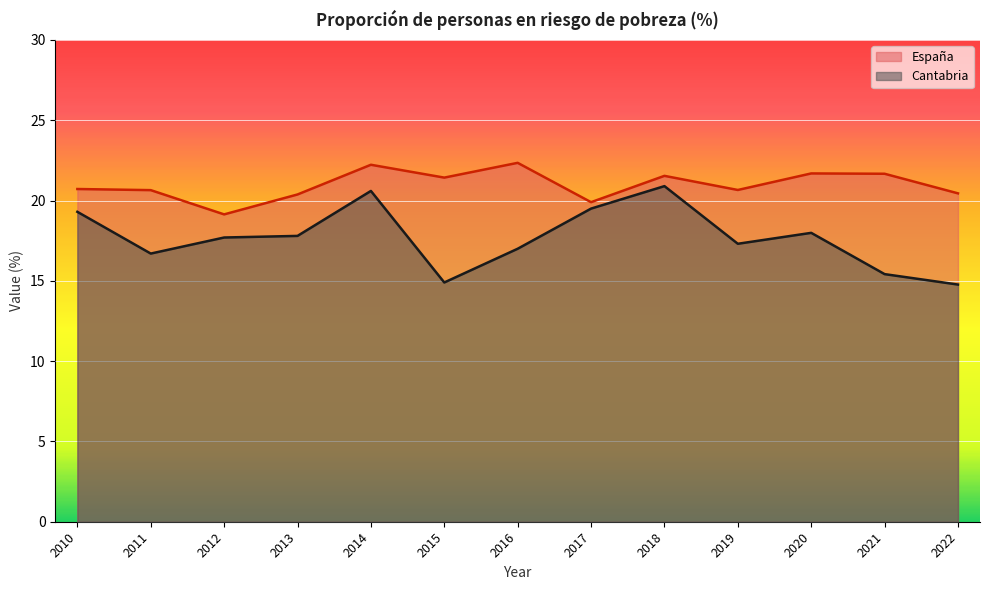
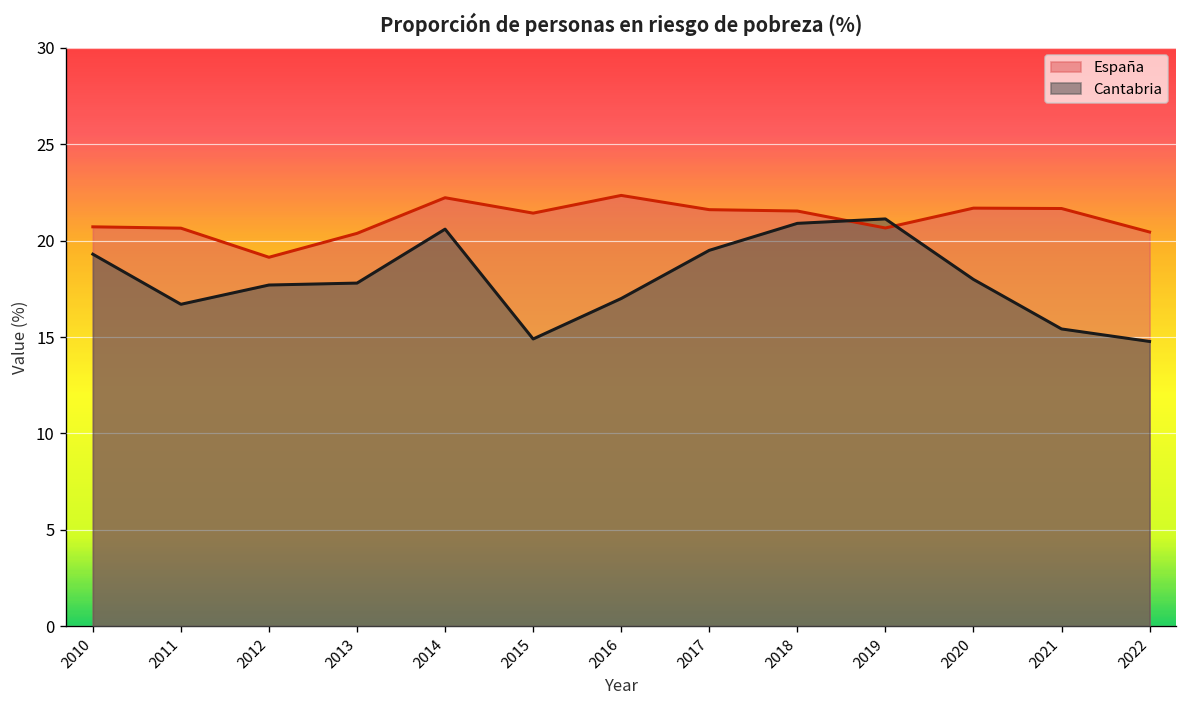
  {
    "España": {
      "2010": 20.7,
      "2011": 20.7,
      "2012": 19.1,
      "2013": 20.4,
      "2014": 22.2,
      "2015": 21.4,
      "2016": 22.4,
-     "2017": 19.9,
+     "2017": 21.6,
      "2018": 21.5,
      "2019": 20.7,
      "2020": 21.7,
      "2021": 21.7,
      "2022": 20.5
    },
    "Cantabria": {
      "2010": 19.3,
      "2011": 16.7,
      "2012": 17.7,
      "2013": 17.8,
      "2014": 20.6,
      "2015": 14.9,
      "2016": 17.0,
      "2017": 19.5,
      "2018": 20.9,
-     "2019": 17.3,
+     "2019": 21.1,
      "2020": 18.0,
      "2021": 15.4,
      "2022": 14.8
    }
  }
